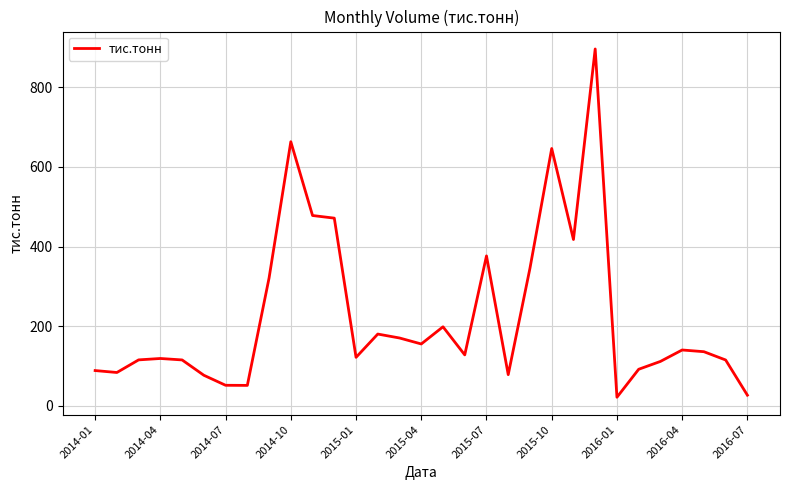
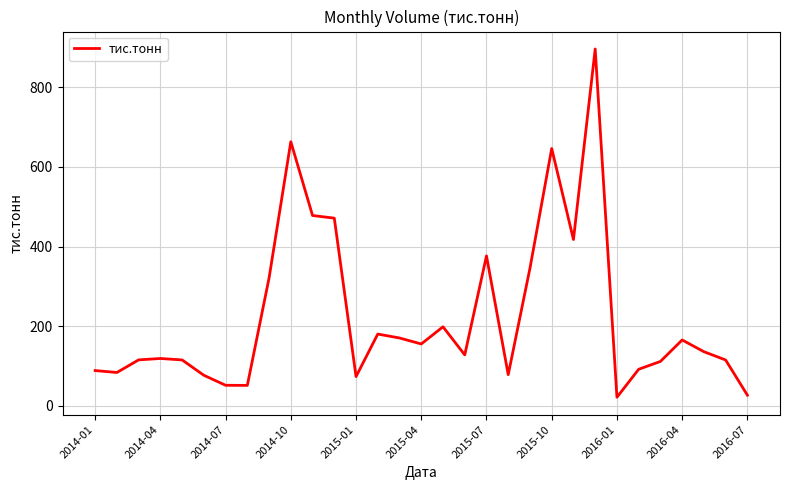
  {
    "2014-01": 90,
    "2014-04": 120,
    "2014-07": 50,
    "2014-10": 660,
-   "2015-01": 120,
+   "2015-01": 70,
    "2015-04": 160,
    "2015-07": 380,
    "2015-10": 650,
    "2016-01": 20,
-   "2016-04": 140,
+   "2016-04": 170,
    "2016-07": 30
  }
